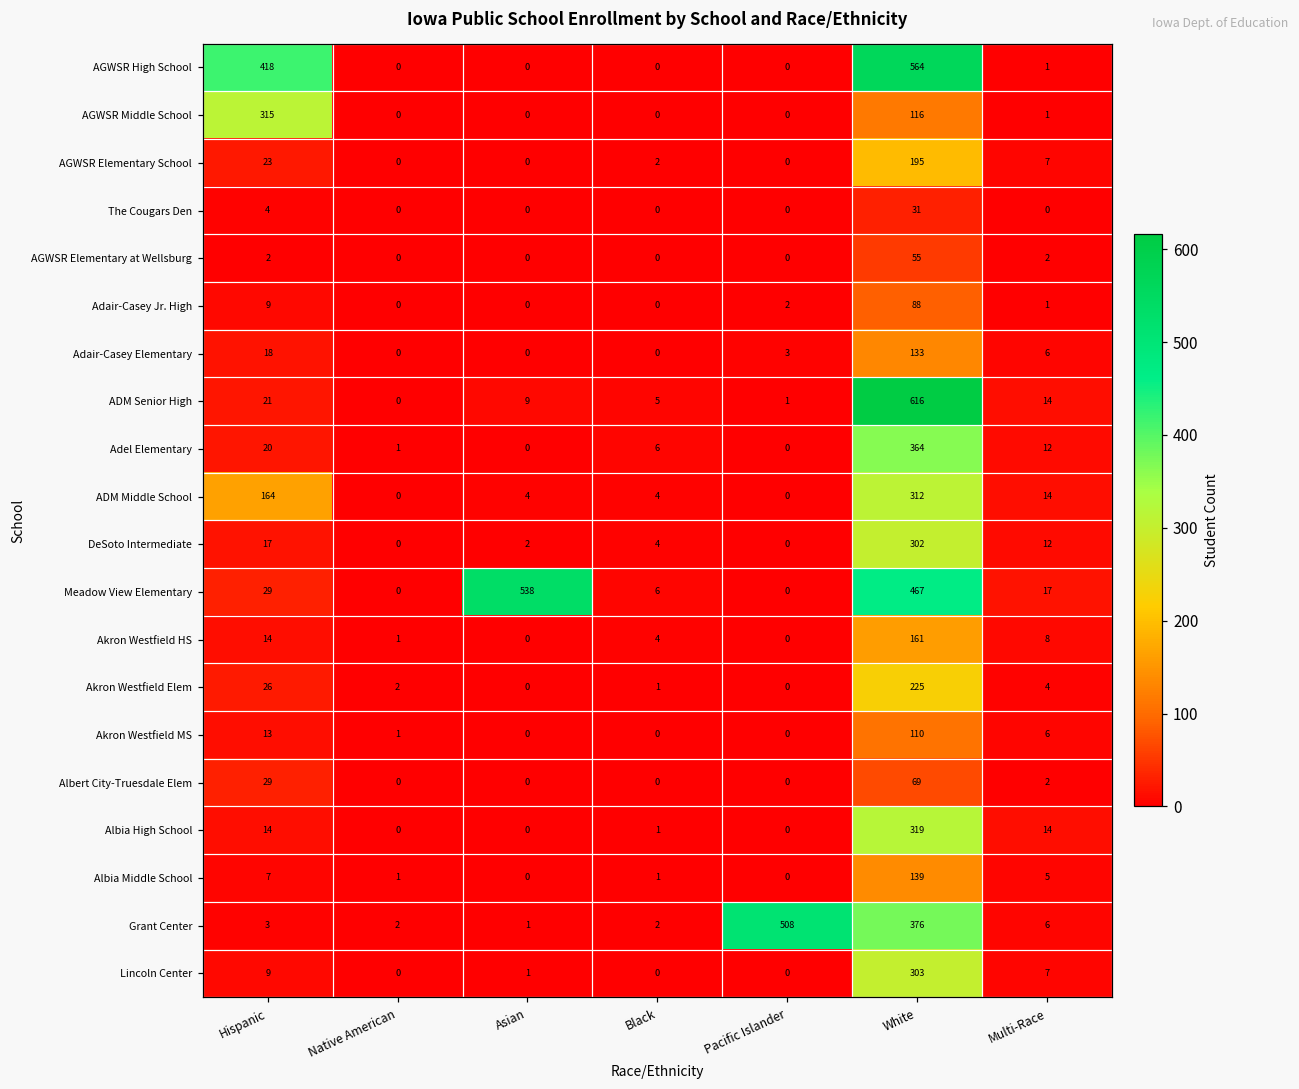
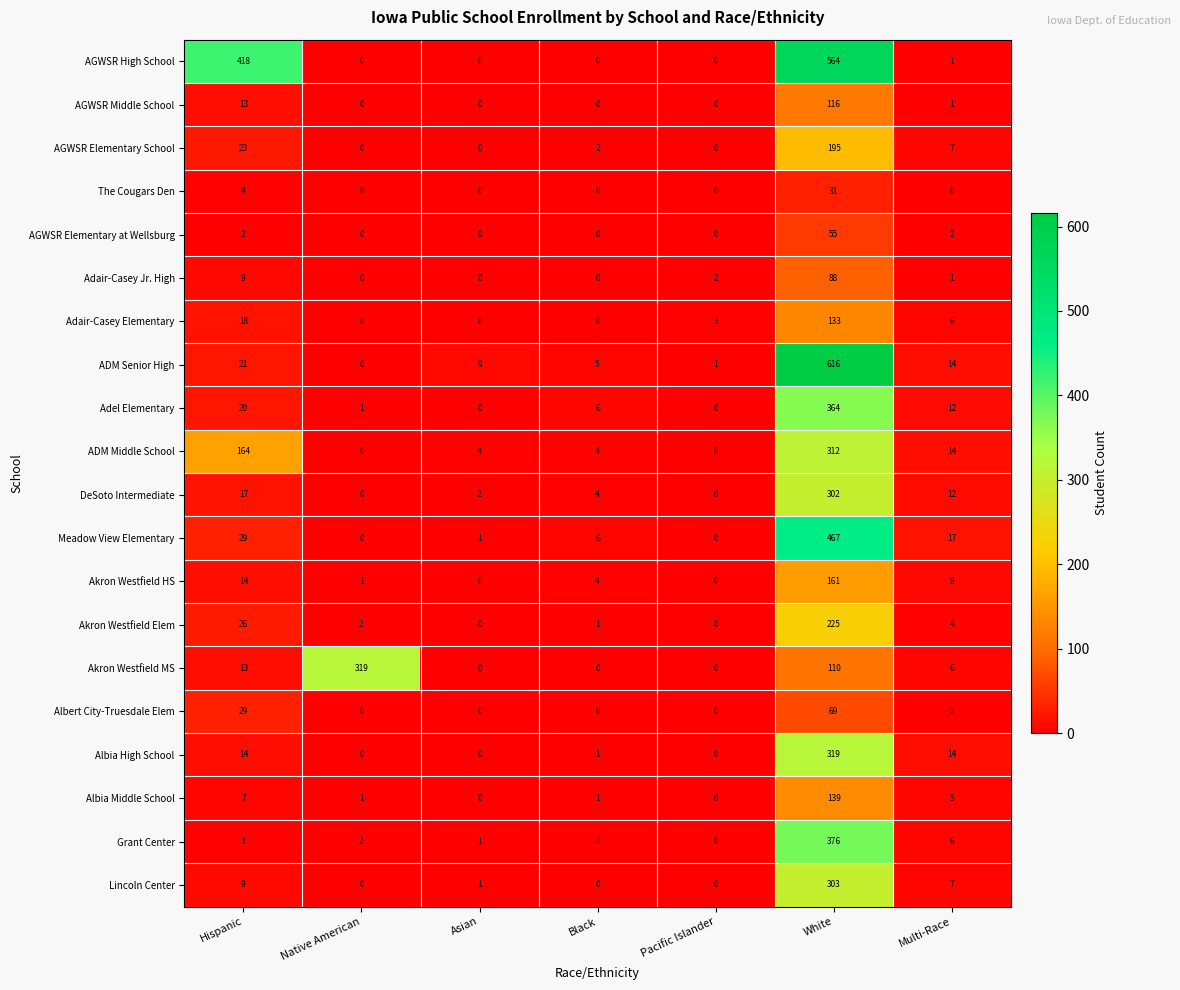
  {
    "AGWSR High School": {
      "Hispanic": 418,
      "Native American": 0,
      "Asian": 0,
      "Black": 0,
      "Pacific Islander": 0,
      "White": 564,
      "Multi-Race": 1
    },
    "AGWSR Middle School": {
-     "Hispanic": 315,
+     "Hispanic": 13,
      "Native American": 0,
      "Asian": 0,
      "Black": 0,
      "Pacific Islander": 0,
      "White": 116,
      "Multi-Race": 1
    },
    "AGWSR Elementary School": {
      "Hispanic": 23,
      "Native American": 0,
      "Asian": 0,
      "Black": 2,
      "Pacific Islander": 0,
      "White": 195,
      "Multi-Race": 7
    },
    "The Cougars Den": {
      "Hispanic": 4,
      "Native American": 0,
      "Asian": 0,
      "Black": 0,
      "Pacific Islander": 0,
      "White": 31,
      "Multi-Race": 0
    },
    "AGWSR Elementary at Wellsburg": {
      "Hispanic": 2,
      "Native American": 0,
      "Asian": 0,
      "Black": 0,
      "Pacific Islander": 0,
      "White": 55,
      "Multi-Race": 2
    },
    "Adair-Casey Jr. High": {
      "Hispanic": 9,
      "Native American": 0,
      "Asian": 0,
      "Black": 0,
      "Pacific Islander": 2,
      "White": 88,
      "Multi-Race": 1
    },
    "Adair-Casey Elementary": {
      "Hispanic": 18,
      "Native American": 0,
      "Asian": 0,
      "Black": 0,
      "Pacific Islander": 3,
      "White": 133,
      "Multi-Race": 6
    },
    "ADM Senior High": {
      "Hispanic": 21,
      "Native American": 0,
      "Asian": 9,
      "Black": 5,
      "Pacific Islander": 1,
      "White": 616,
      "Multi-Race": 14
    },
    "Adel Elementary": {
      "Hispanic": 20,
      "Native American": 1,
      "Asian": 0,
      "Black": 6,
      "Pacific Islander": 0,
      "White": 364,
      "Multi-Race": 12
    },
    "ADM Middle School": {
      "Hispanic": 164,
      "Native American": 0,
      "Asian": 4,
      "Black": 4,
      "Pacific Islander": 0,
      "White": 312,
      "Multi-Race": 14
    },
    "DeSoto Intermediate": {
      "Hispanic": 17,
      "Native American": 0,
      "Asian": 2,
      "Black": 4,
      "Pacific Islander": 0,
      "White": 302,
      "Multi-Race": 12
    },
    "Meadow View Elementary": {
      "Hispanic": 29,
      "Native American": 0,
-     "Asian": 538,
+     "Asian": 1,
      "Black": 6,
      "Pacific Islander": 0,
      "White": 467,
      "Multi-Race": 17
    },
    "Akron Westfield HS": {
      "Hispanic": 14,
      "Native American": 1,
      "Asian": 0,
      "Black": 4,
      "Pacific Islander": 0,
      "White": 161,
      "Multi-Race": 8
    },
    "Akron Westfield Elem": {
      "Hispanic": 26,
      "Native American": 2,
      "Asian": 0,
      "Black": 1,
      "Pacific Islander": 0,
      "White": 225,
      "Multi-Race": 4
    },
    "Akron Westfield MS": {
      "Hispanic": 13,
-     "Native American": 1,
+     "Native American": 319,
      "Asian": 0,
      "Black": 0,
      "Pacific Islander": 0,
      "White": 110,
      "Multi-Race": 6
    },
    "Albert City-Truesdale Elem": {
      "Hispanic": 29,
      "Native American": 0,
      "Asian": 0,
      "Black": 0,
      "Pacific Islander": 0,
      "White": 69,
      "Multi-Race": 2
    },
    "Albia High School": {
      "Hispanic": 14,
      "Native American": 0,
      "Asian": 0,
      "Black": 1,
      "Pacific Islander": 0,
      "White": 319,
      "Multi-Race": 14
    },
    "Albia Middle School": {
      "Hispanic": 7,
      "Native American": 1,
      "Asian": 0,
      "Black": 1,
      "Pacific Islander": 0,
      "White": 139,
      "Multi-Race": 5
    },
    "Grant Center": {
      "Hispanic": 3,
      "Native American": 2,
      "Asian": 1,
      "Black": 2,
-     "Pacific Islander": 508,
+     "Pacific Islander": 0,
      "White": 376,
      "Multi-Race": 6
    },
    "Lincoln Center": {
      "Hispanic": 9,
      "Native American": 0,
      "Asian": 1,
      "Black": 0,
      "Pacific Islander": 0,
      "White": 303,
      "Multi-Race": 7
    }
  }
